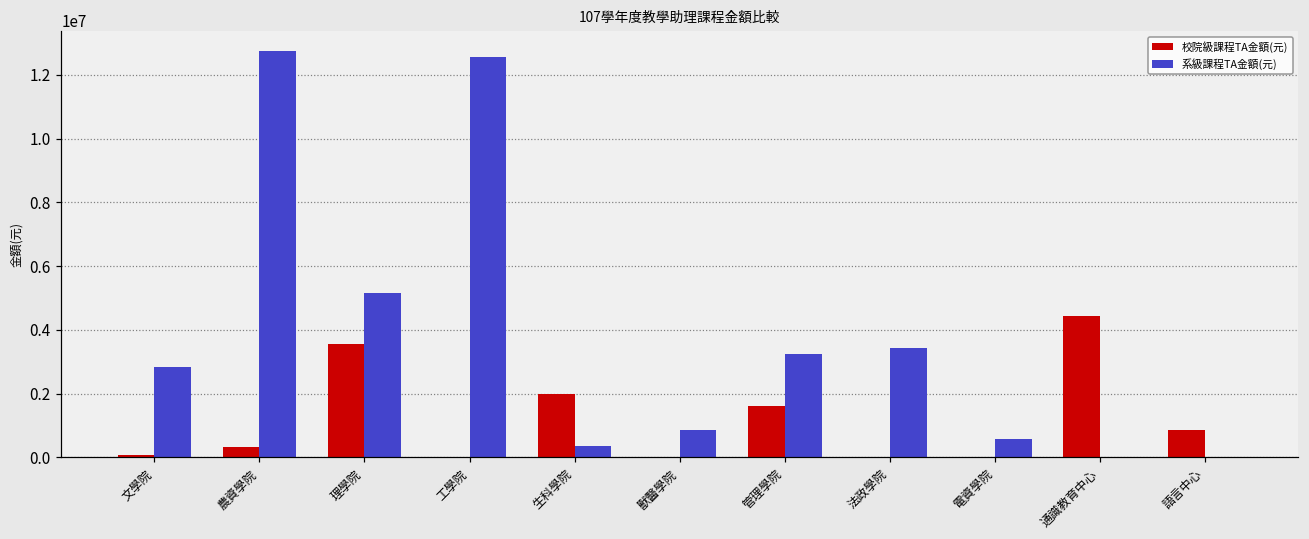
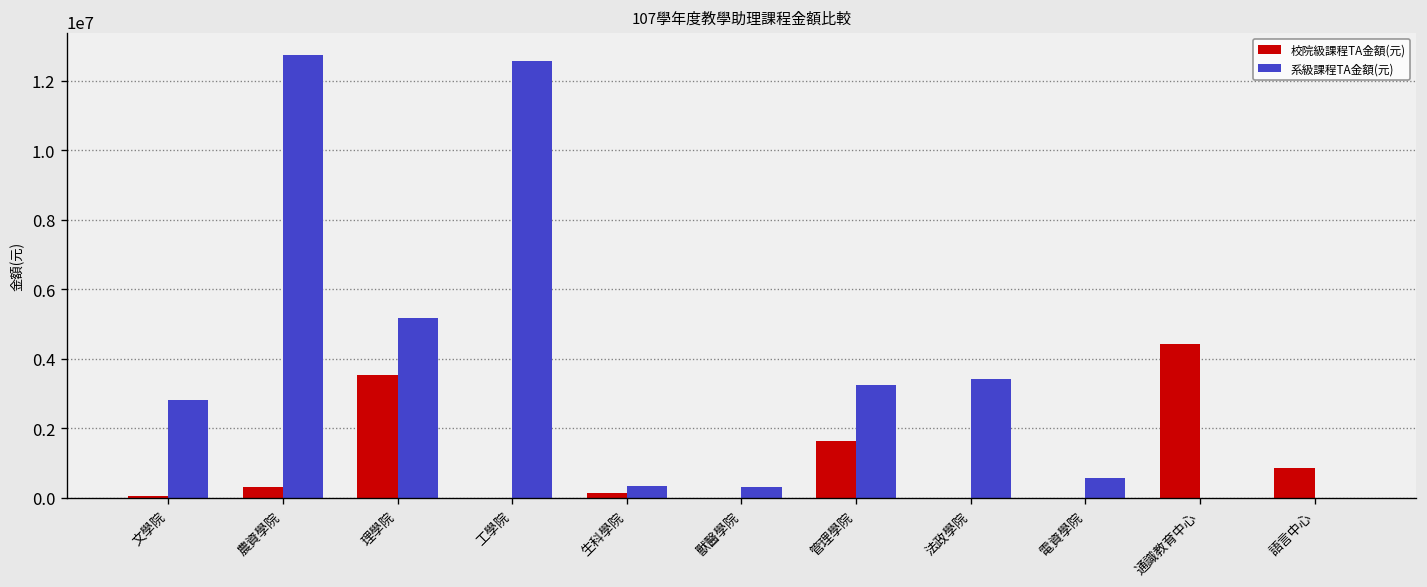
  {
    "校院級課程TA金額(元)": {
      "農資學院": 300000,
      "理學院": 3500000,
      "工學院": 0,
-     "生科學院": 2000000,
+     "生科學院": 100000,
      "獸醫學院": 0,
      "管理學院": 1600000,
      "法政學院": 0,
      "電資學院": 0,
      "通識教育中心": 4400000,
      "語言中心": 900000
    },
    "系級課程TA金額(元)": {
      "文學院": 2800000,
      "農資學院": 12700000,
      "理學院": 5200000,
      "工學院": 12600000,
      "生科學院": 400000,
-     "獸醫學院": 800000,
+     "獸醫學院": 300000,
      "管理學院": 3200000,
      "法政學院": 3400000,
      "電資學院": 600000,
      "通識教育中心": 0,
      "語言中心": 0
    }
  }
